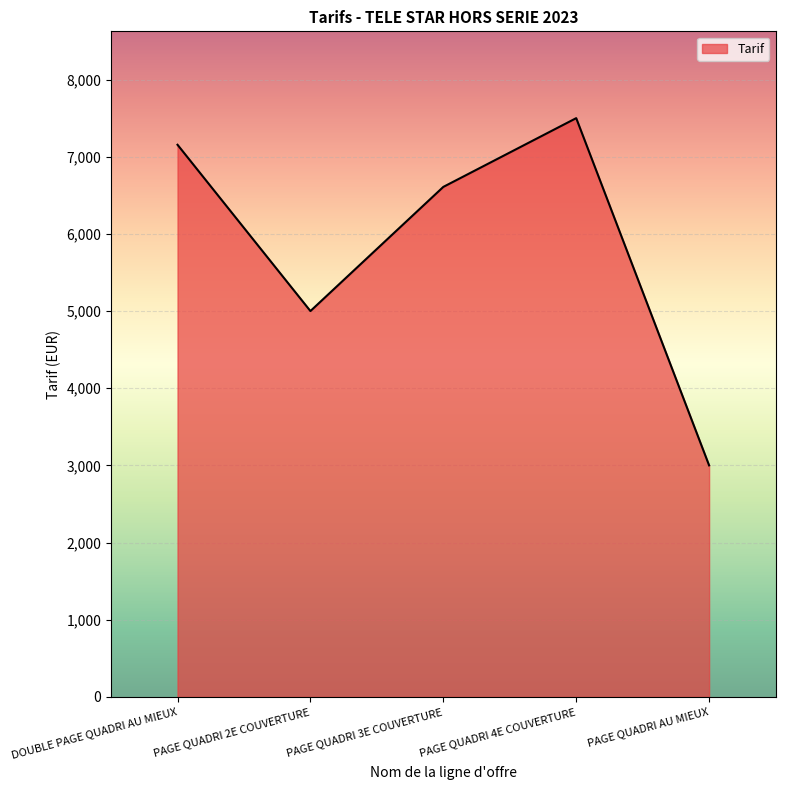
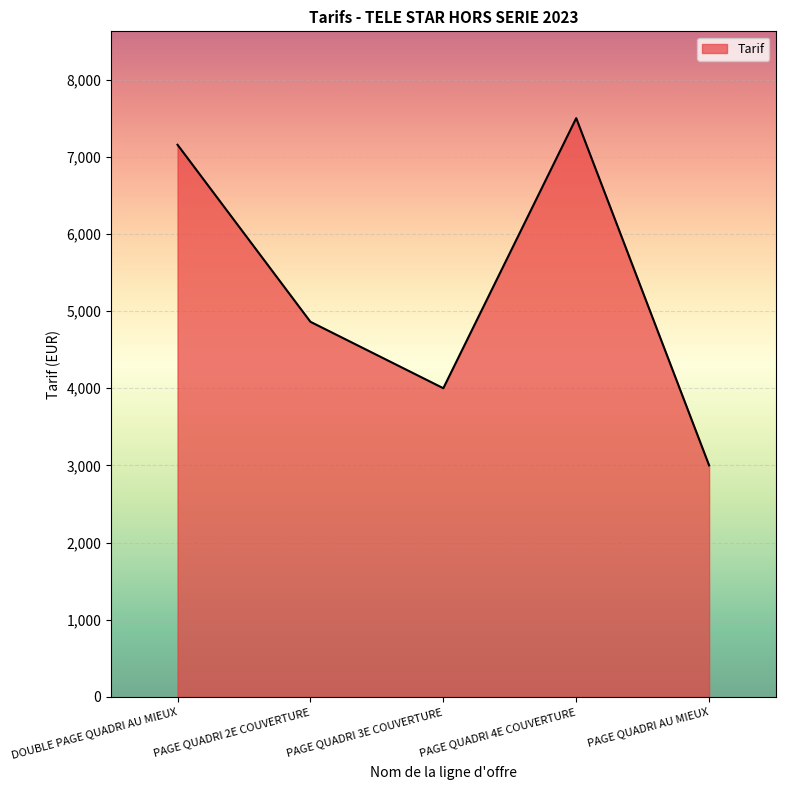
  {
    "DOUBLE PAGE QUADRI AU MIEUX": "7,200",
-   "PAGE QUADRI 2E COUVERTURE": "5,000",
-   "PAGE QUADRI 3E COUVERTURE": "6,600",
+   "PAGE QUADRI 2E COUVERTURE": "4,900",
+   "PAGE QUADRI 3E COUVERTURE": "4,000",
    "PAGE QUADRI 4E COUVERTURE": "7,500",
    "PAGE QUADRI AU MIEUX": "3,000"
  }
